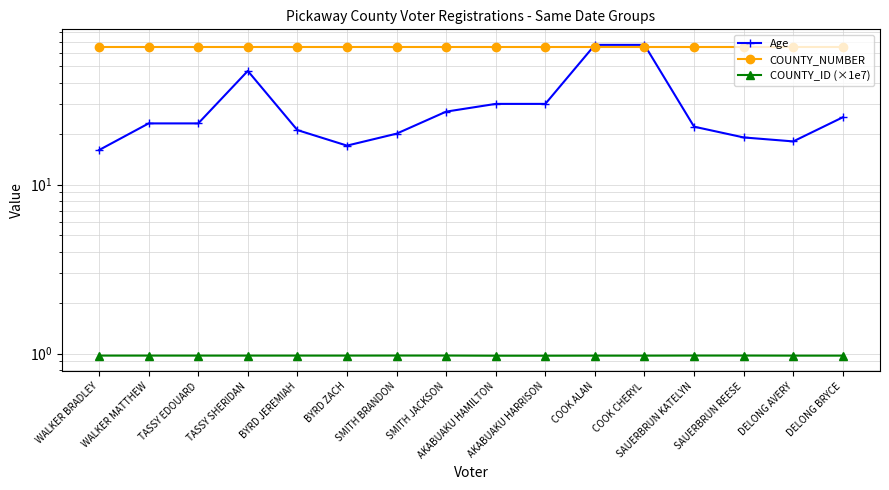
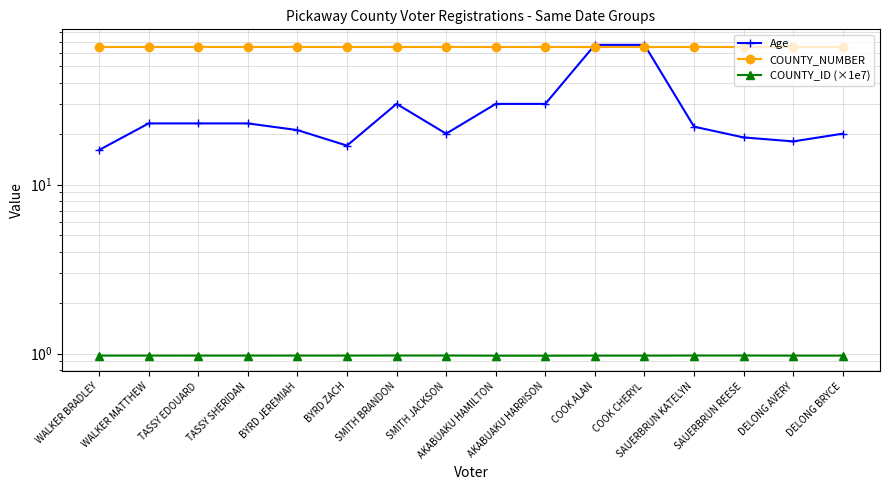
  {
    "Age": {
      "WALKER BRADLEY": 16,
      "WALKER MATTHEW": 23,
      "TASSY EDOUARD": 23,
-     "TASSY SHERIDAN": 47,
+     "TASSY SHERIDAN": 23,
      "BYRD JEREMIAH": 21,
      "BYRD ZACH": 17,
-     "SMITH BRANDON": 20,
-     "SMITH JACKSON": 27,
+     "SMITH BRANDON": 30,
+     "SMITH JACKSON": 20,
      "AKABUAKU HAMILTON": 30,
      "AKABUAKU HARRISON": 30,
      "SAUERBRUN KATELYN": 22,
      "SAUERBRUN REESE": 19,
      "DELONG AVERY": 18,
-     "DELONG BRYCE": 25
+     "DELONG BRYCE": 20
    },
    "COUNTY_NUMBER": {
      "WALKER BRADLEY": 65,
      "WALKER MATTHEW": 65,
      "TASSY EDOUARD": 65,
      "TASSY SHERIDAN": 65,
      "BYRD JEREMIAH": 65,
      "BYRD ZACH": 65,
      "SMITH BRANDON": 65,
      "SMITH JACKSON": 65,
      "AKABUAKU HAMILTON": 65,
      "AKABUAKU HARRISON": 65,
      "SAUERBRUN KATELYN": 65
    },
    "COUNTY_ID (×1e7)": {
      "WALKER BRADLEY": 1,
      "WALKER MATTHEW": 1,
      "TASSY EDOUARD": 1,
      "TASSY SHERIDAN": 1,
      "BYRD JEREMIAH": 1,
      "BYRD ZACH": 1,
      "SMITH BRANDON": 1,
      "SMITH JACKSON": 1,
      "AKABUAKU HAMILTON": 1,
      "AKABUAKU HARRISON": 1,
      "COOK ALAN": 1,
      "COOK CHERYL": 1,
      "SAUERBRUN KATELYN": 1,
      "SAUERBRUN REESE": 1,
      "DELONG AVERY": 1,
      "DELONG BRYCE": 1
    }
  }
